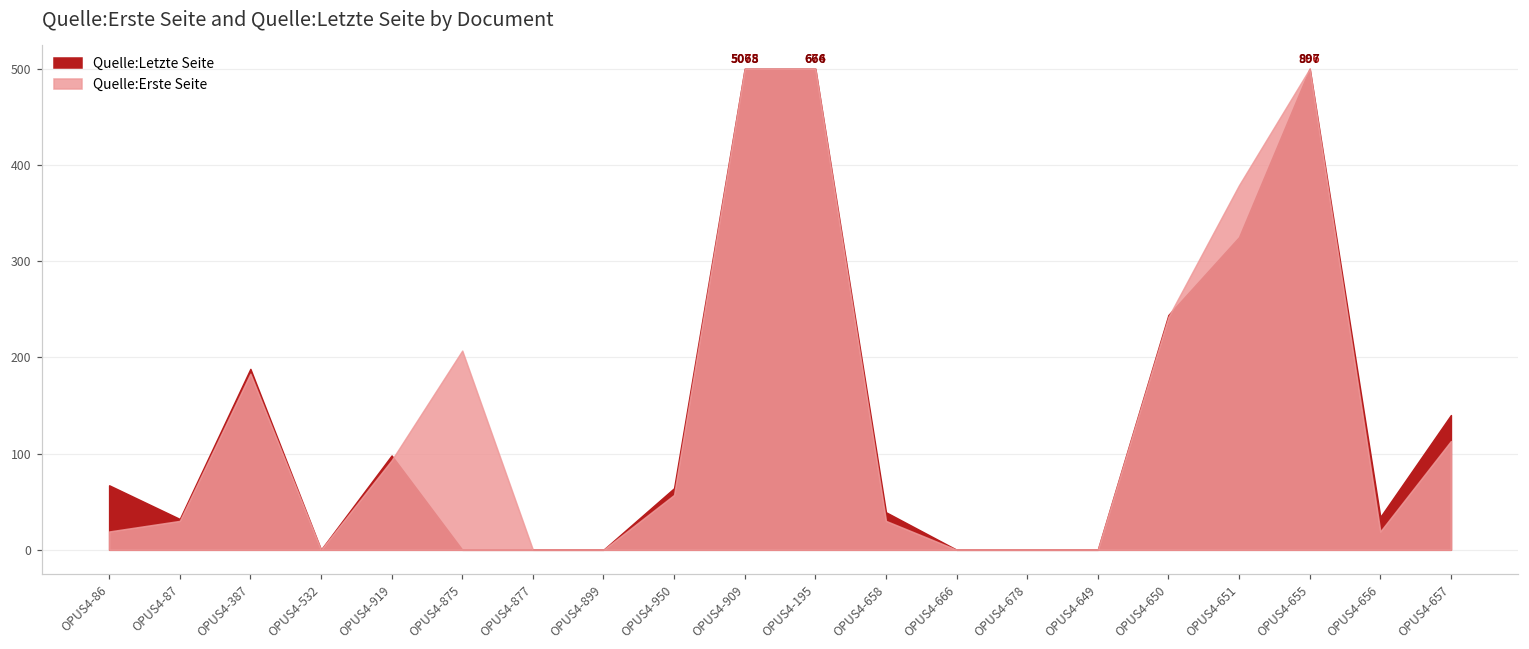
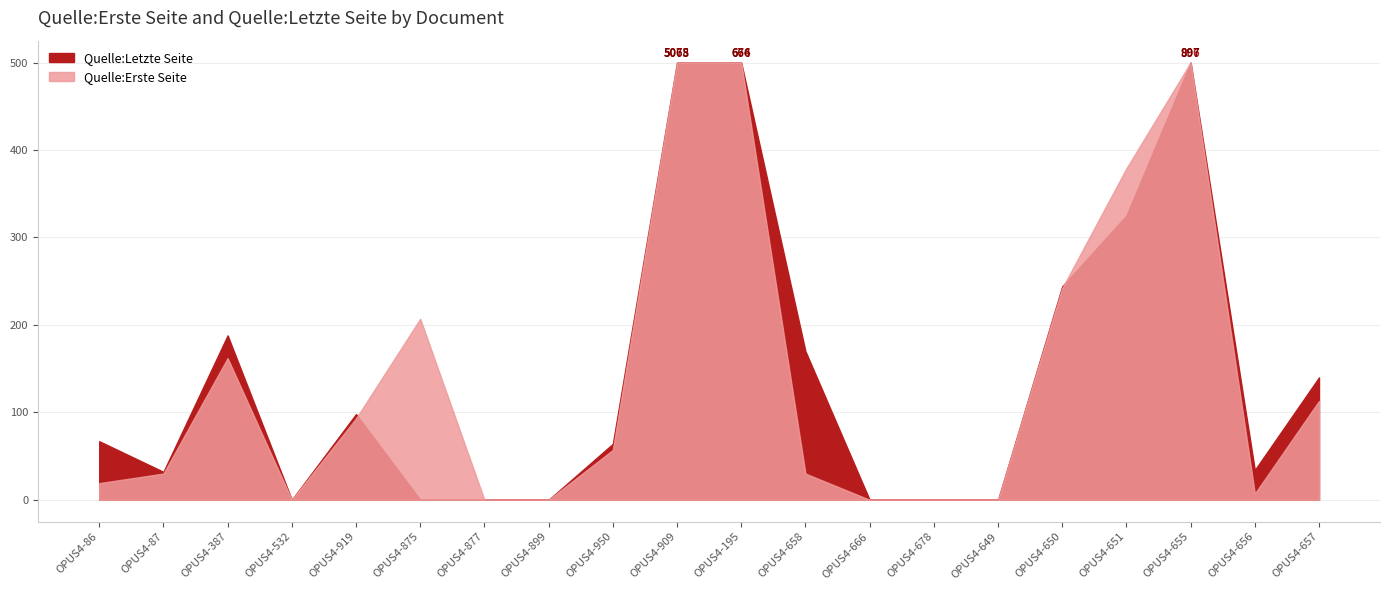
  {
    "Quelle:Letzte Seite": {
      "OPUS4-86": 70,
      "OPUS4-387": 190,
      "OPUS4-919": 100,
      "OPUS4-875": 0,
      "OPUS4-950": 60,
-     "OPUS4-658": 40,
+     "OPUS4-658": 170,
      "OPUS4-651": 330,
      "OPUS4-656": 30,
      "OPUS4-657": 140
    },
    "Quelle:Erste Seite": {
      "OPUS4-86": 20,
-     "OPUS4-387": 180,
+     "OPUS4-387": 160,
      "OPUS4-919": 90,
      "OPUS4-875": 210,
      "OPUS4-950": 60,
      "OPUS4-658": 30,
      "OPUS4-651": 380,
-     "OPUS4-656": 20,
+     "OPUS4-656": 10,
      "OPUS4-657": 110
    }
  }
